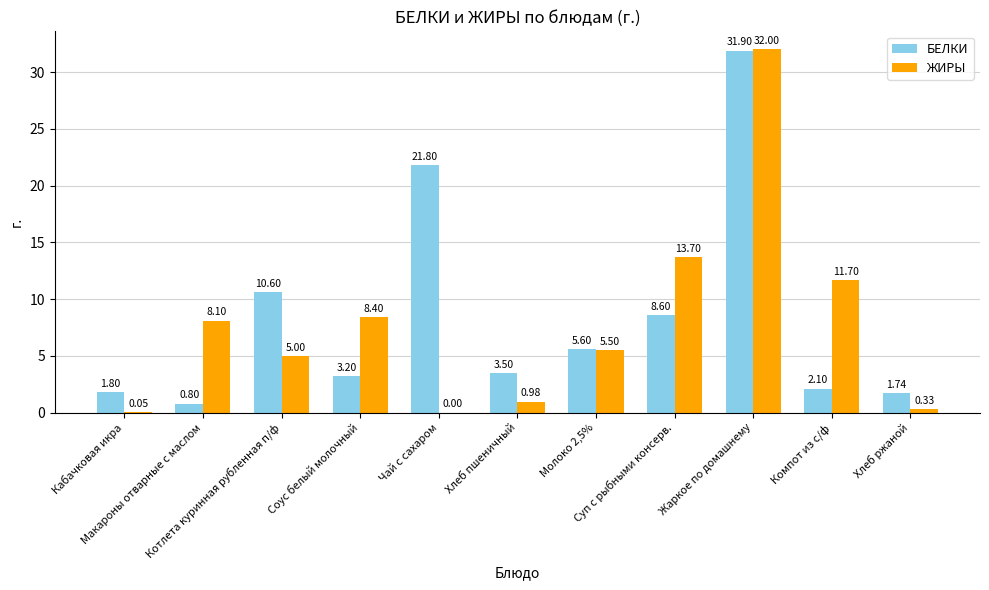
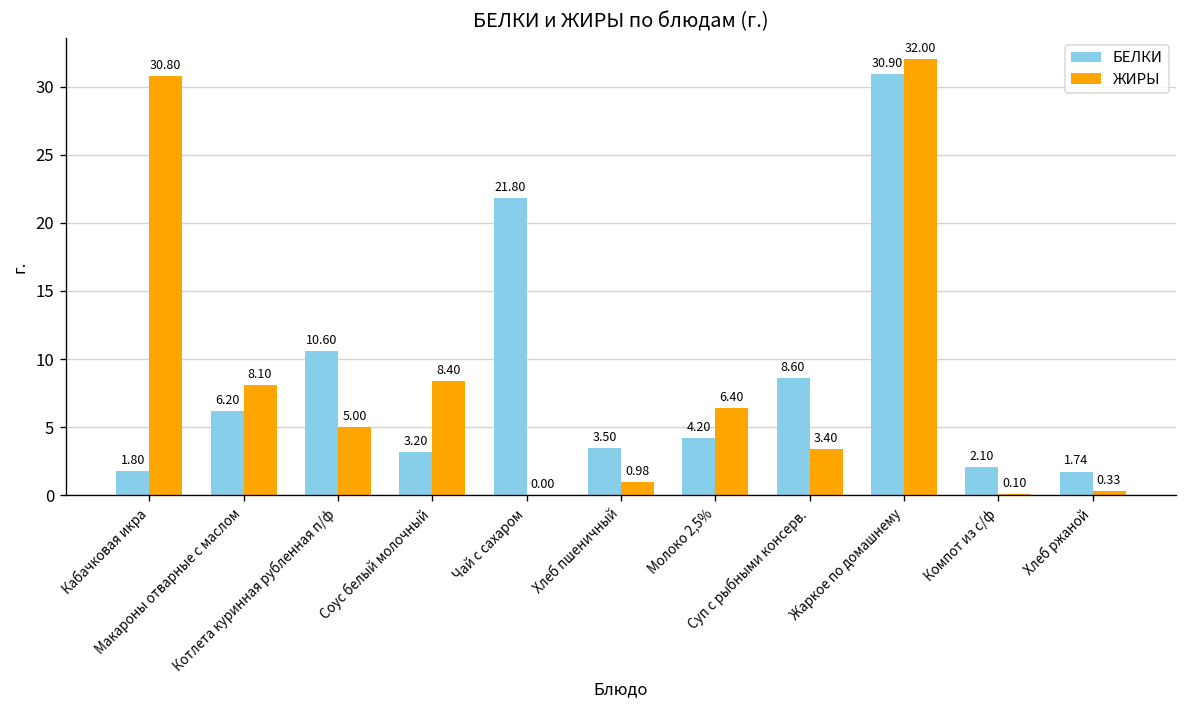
  {
    "БЕЛКИ": {
      "Кабачковая икра": 1.80,
-     "Макароны отварные с маслом": 0.80,
+     "Макароны отварные с маслом": 6.20,
      "Котлета куринная рубленная п/ф": 10.60,
      "Соус белый молочный": 3.20,
      "Чай с сахаром": 21.80,
      "Хлеб пшеничный": 3.50,
-     "Молоко 2,5%": 5.60,
+     "Молоко 2,5%": 4.20,
      "Суп с рыбными консерв.": 8.60,
-     "Жаркое по домашнему": 31.90,
+     "Жаркое по домашнему": 30.90,
      "Компот из с/ф": 2.10,
      "Хлеб ржаной": 1.74
    },
    "ЖИРЫ": {
-     "Кабачковая икра": 0.05,
+     "Кабачковая икра": 30.80,
      "Макароны отварные с маслом": 8.10,
      "Котлета куринная рубленная п/ф": 5.00,
      "Соус белый молочный": 8.40,
      "Чай с сахаром": 0.00,
      "Хлеб пшеничный": 0.98,
-     "Молоко 2,5%": 5.50,
-     "Суп с рыбными консерв.": 13.70,
+     "Молоко 2,5%": 6.40,
+     "Суп с рыбными консерв.": 3.40,
      "Жаркое по домашнему": 32.00,
-     "Компот из с/ф": 11.70,
+     "Компот из с/ф": 0.10,
      "Хлеб ржаной": 0.33
    }
  }
